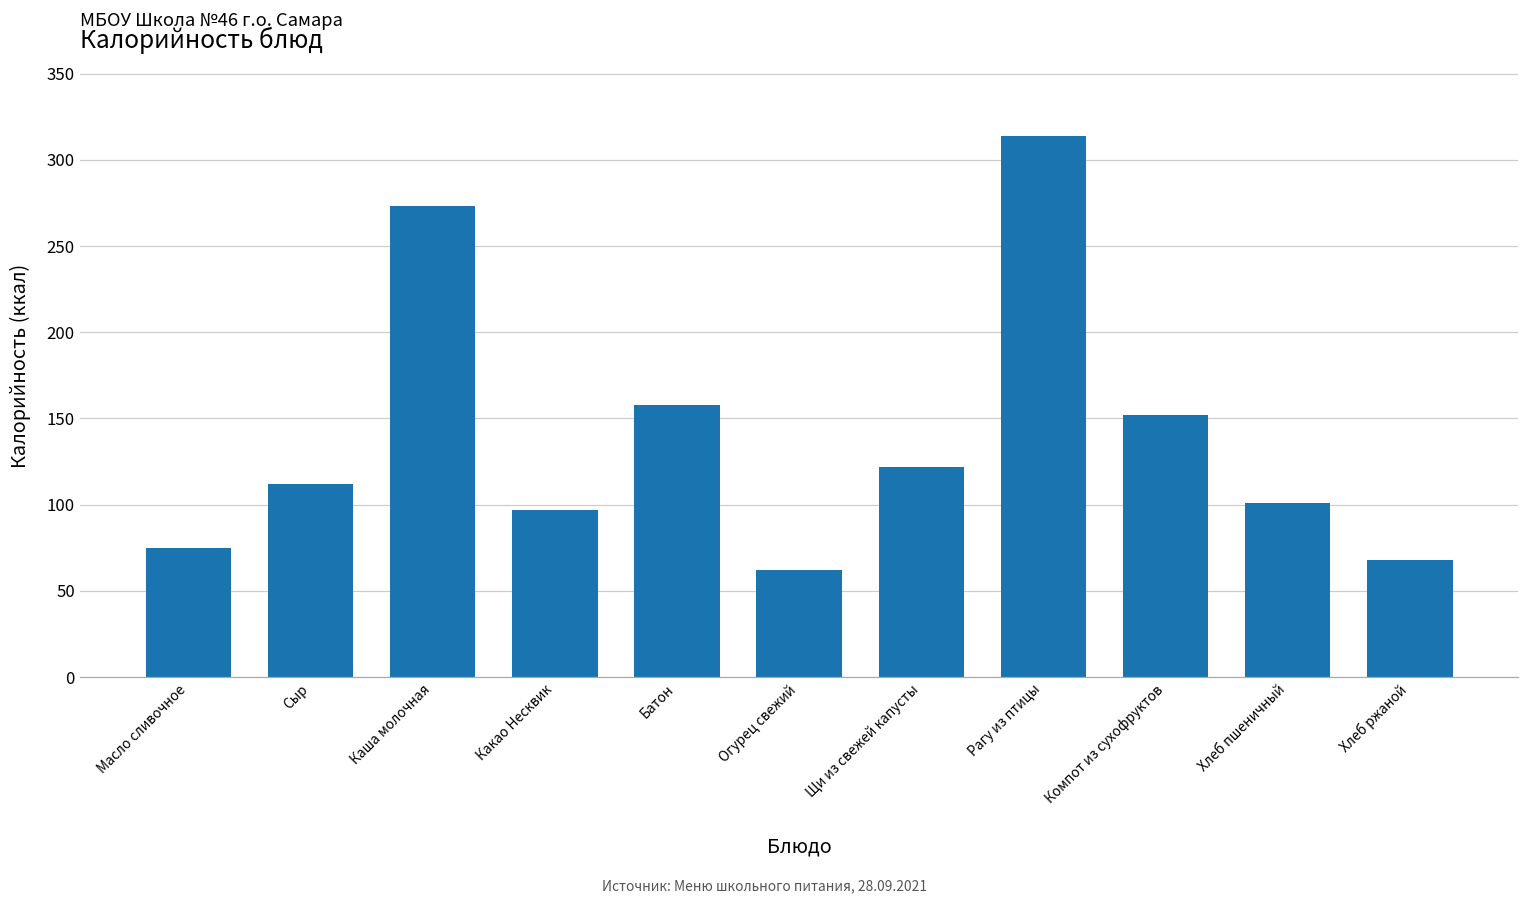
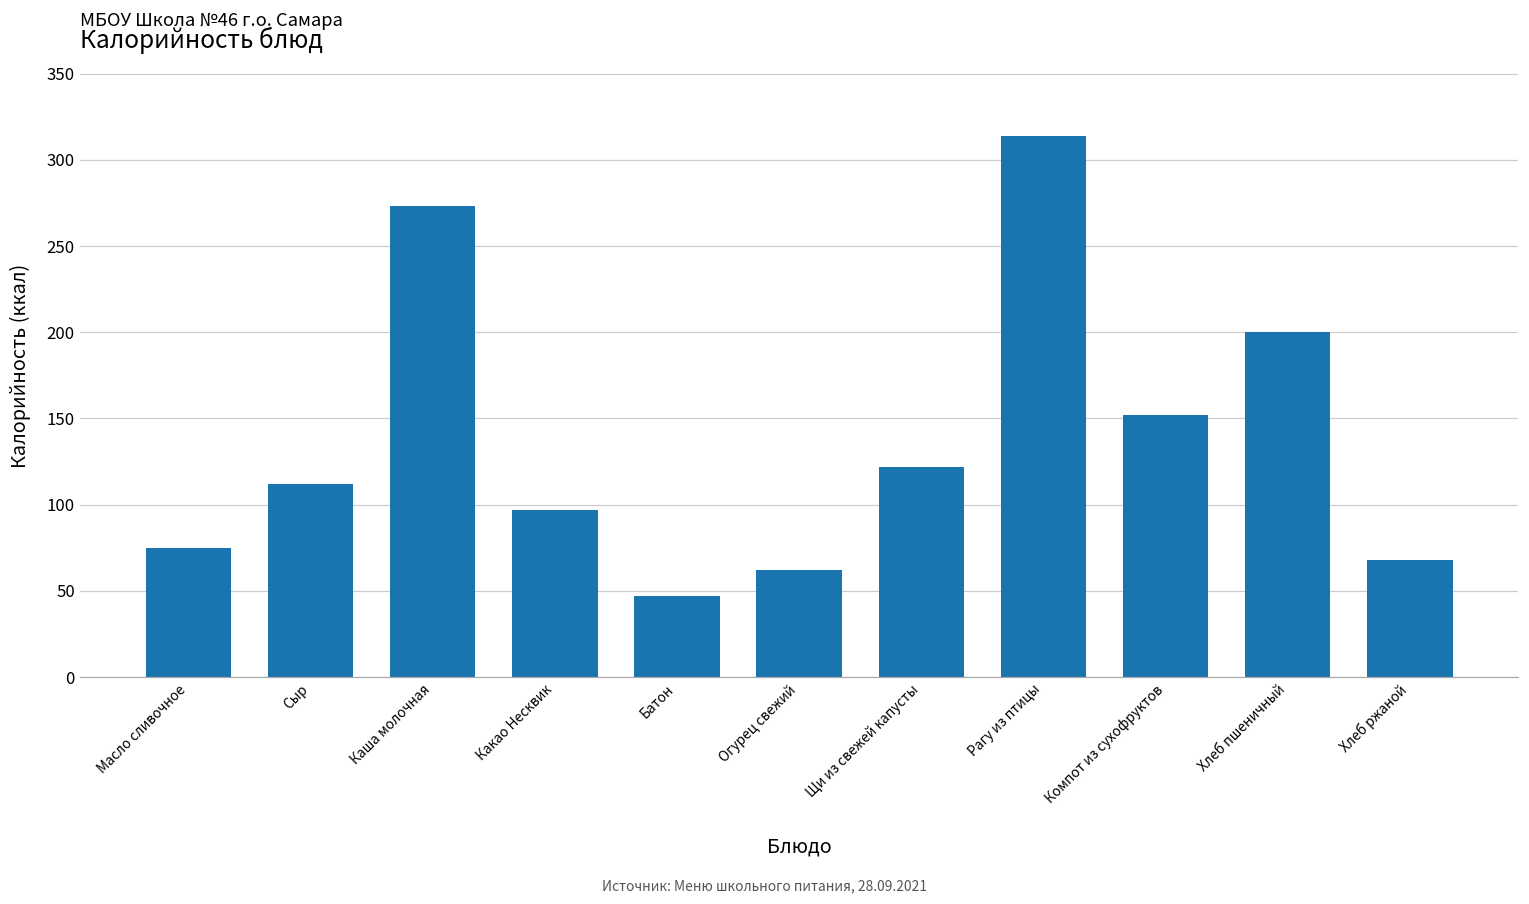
  {
    "Масло сливочное": 75,
    "Сыр": 112,
    "Каша молочная": 273,
    "Какао Несквик": 97,
-   "Батон": 158,
+   "Батон": 47,
    "Огурец свежий": 62,
    "Щи из свежей капусты": 122,
    "Рагу из птицы": 314,
    "Компот из сухофруктов": 152,
-   "Хлеб пшеничный": 101,
+   "Хлеб пшеничный": 200,
    "Хлеб ржаной": 68
  }
